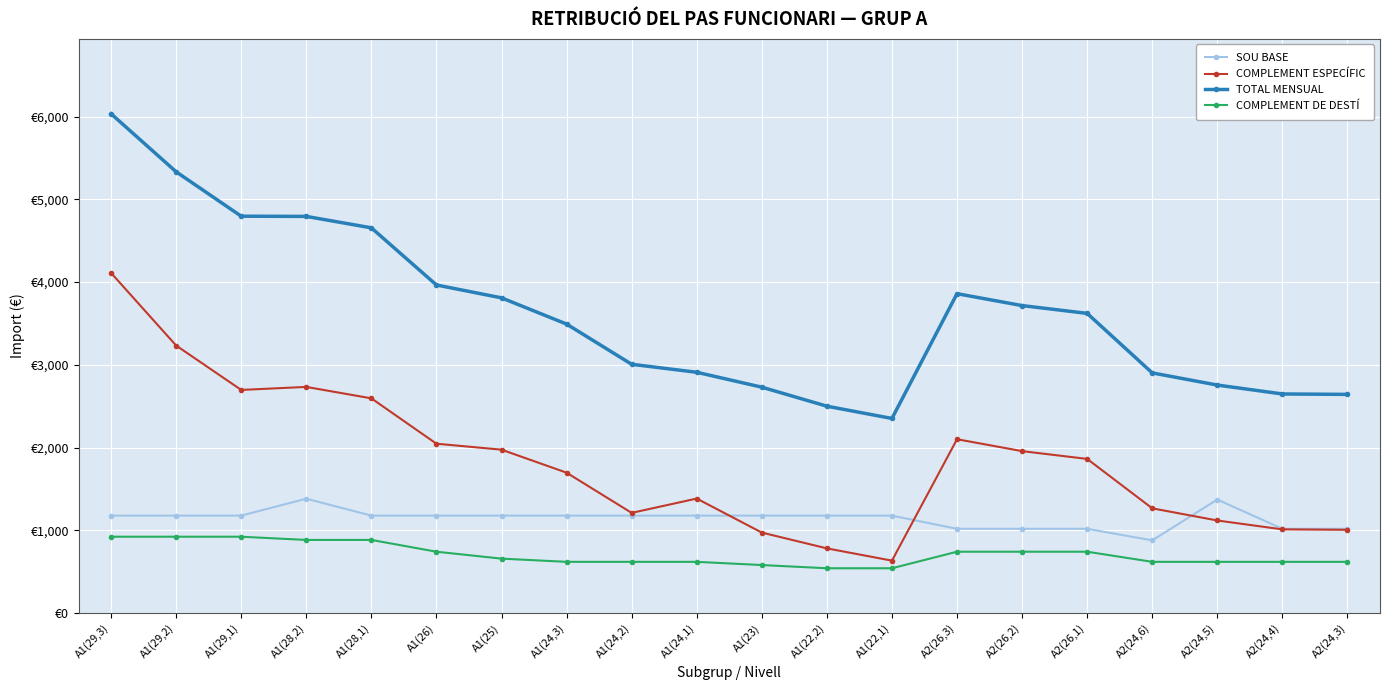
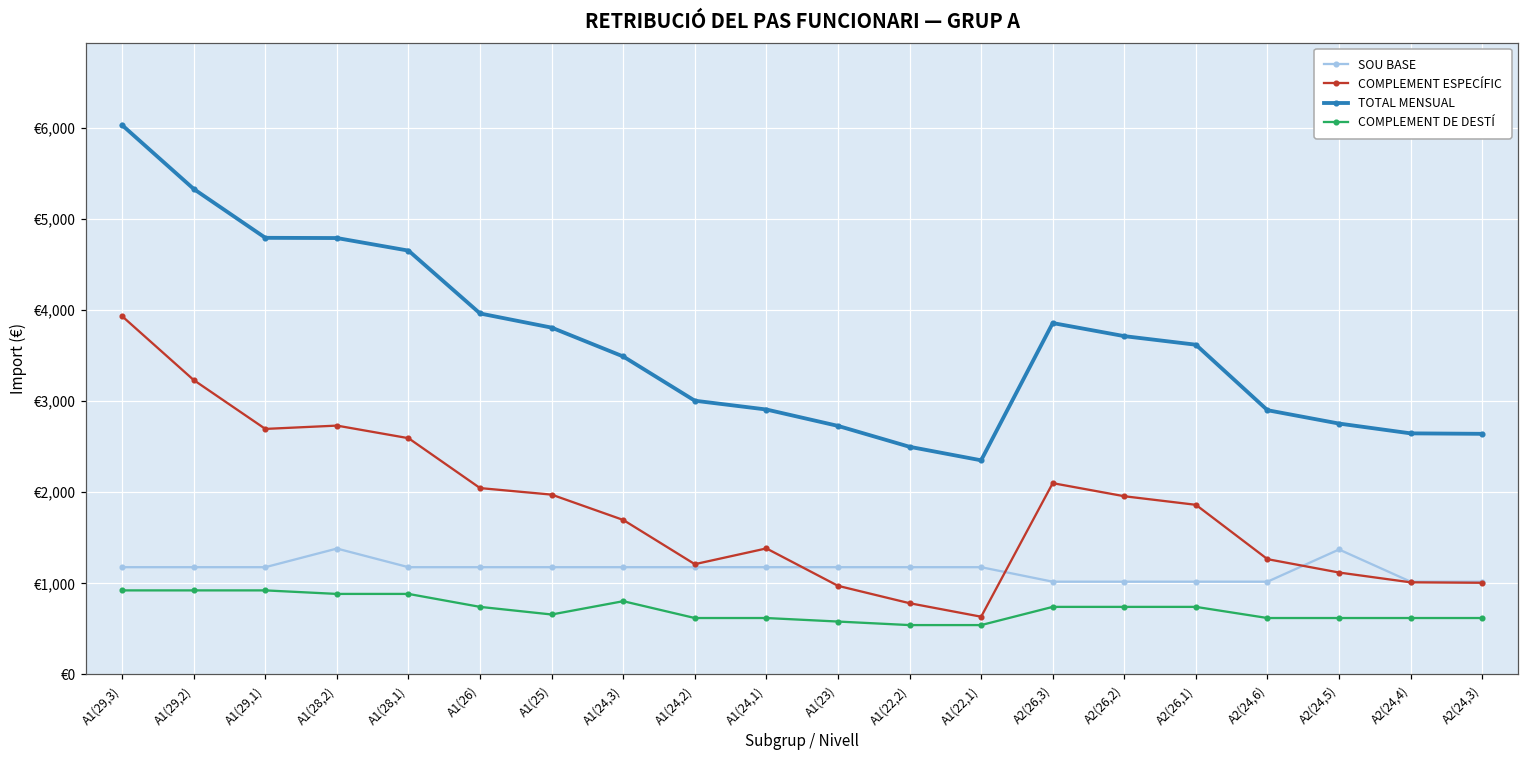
  {
    "SOU BASE": {
      "A1(29,3)": "€1,200",
      "A1(29,2)": "€1,200",
      "A1(29,1)": "€1,200",
      "A1(28,2)": "€1,400",
      "A1(28,1)": "€1,200",
      "A1(26)": "€1,200",
      "A1(25)": "€1,200",
      "A1(24,3)": "€1,200",
      "A1(24,2)": "€1,200",
      "A1(24,1)": "€1,200",
      "A1(23)": "€1,200",
      "A1(22,2)": "€1,200",
      "A1(22,1)": "€1,200",
      "A2(26,3)": "€1,000",
      "A2(26,2)": "€1,000",
      "A2(26,1)": "€1,000",
-     "A2(24,6)": "€900",
+     "A2(24,6)": "€1,000",
      "A2(24,5)": "€1,400"
    },
    "COMPLEMENT ESPECÍFIC": {
-     "A1(29,3)": "€4,100",
+     "A1(29,3)": "€3,900",
      "A1(29,2)": "€3,200",
      "A1(29,1)": "€2,700",
      "A1(28,2)": "€2,700",
      "A1(28,1)": "€2,600",
      "A1(26)": "€2,000",
      "A1(25)": "€2,000",
      "A1(24,3)": "€1,700",
      "A1(24,2)": "€1,200",
      "A1(24,1)": "€1,400",
      "A1(23)": "€1,000",
      "A1(22,2)": "€800",
      "A1(22,1)": "€600",
      "A2(26,3)": "€2,100",
      "A2(26,2)": "€2,000",
      "A2(26,1)": "€1,900",
      "A2(24,6)": "€1,300",
      "A2(24,5)": "€1,100"
    },
    "TOTAL MENSUAL": {
      "A1(29,3)": "€6,000",
      "A1(29,2)": "€5,300",
      "A1(29,1)": "€4,800",
      "A1(28,2)": "€4,800",
      "A1(28,1)": "€4,700",
      "A1(26)": "€4,000",
      "A1(25)": "€3,800",
      "A1(24,3)": "€3,500",
      "A1(24,2)": "€3,000",
      "A1(24,1)": "€2,900",
      "A1(23)": "€2,700",
      "A1(22,2)": "€2,500",
      "A1(22,1)": "€2,400",
      "A2(26,3)": "€3,900",
      "A2(26,2)": "€3,700",
      "A2(26,1)": "€3,600",
      "A2(24,6)": "€2,900",
      "A2(24,5)": "€2,800",
      "A2(24,4)": "€2,600",
      "A2(24,3)": "€2,600"
    },
    "COMPLEMENT DE DESTÍ": {
      "A1(29,3)": "€900",
      "A1(29,2)": "€900",
      "A1(29,1)": "€900",
      "A1(28,2)": "€900",
      "A1(28,1)": "€900",
      "A1(26)": "€700",
      "A1(25)": "€700",
-     "A1(24,3)": "€600",
+     "A1(24,3)": "€800",
      "A1(24,2)": "€600",
      "A1(24,1)": "€600",
      "A1(23)": "€600",
      "A1(22,2)": "€500",
      "A1(22,1)": "€500",
      "A2(26,3)": "€700",
      "A2(26,2)": "€700",
      "A2(26,1)": "€700",
      "A2(24,6)": "€600",
      "A2(24,5)": "€600",
      "A2(24,4)": "€600",
      "A2(24,3)": "€600"
    }
  }
